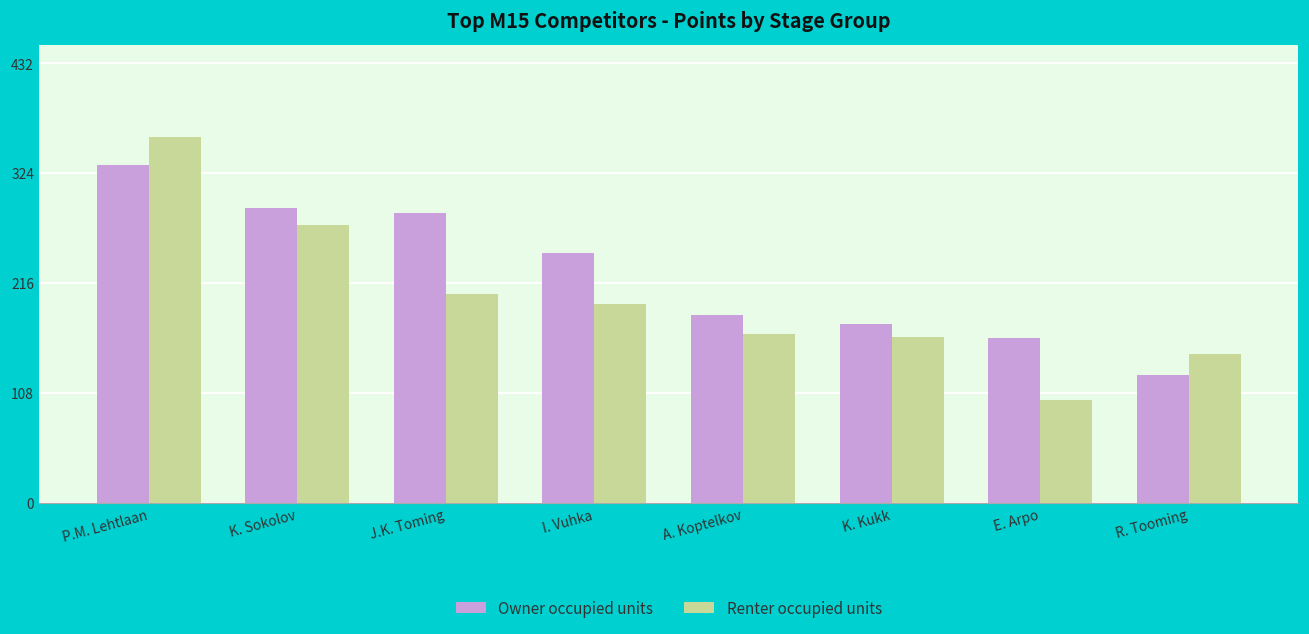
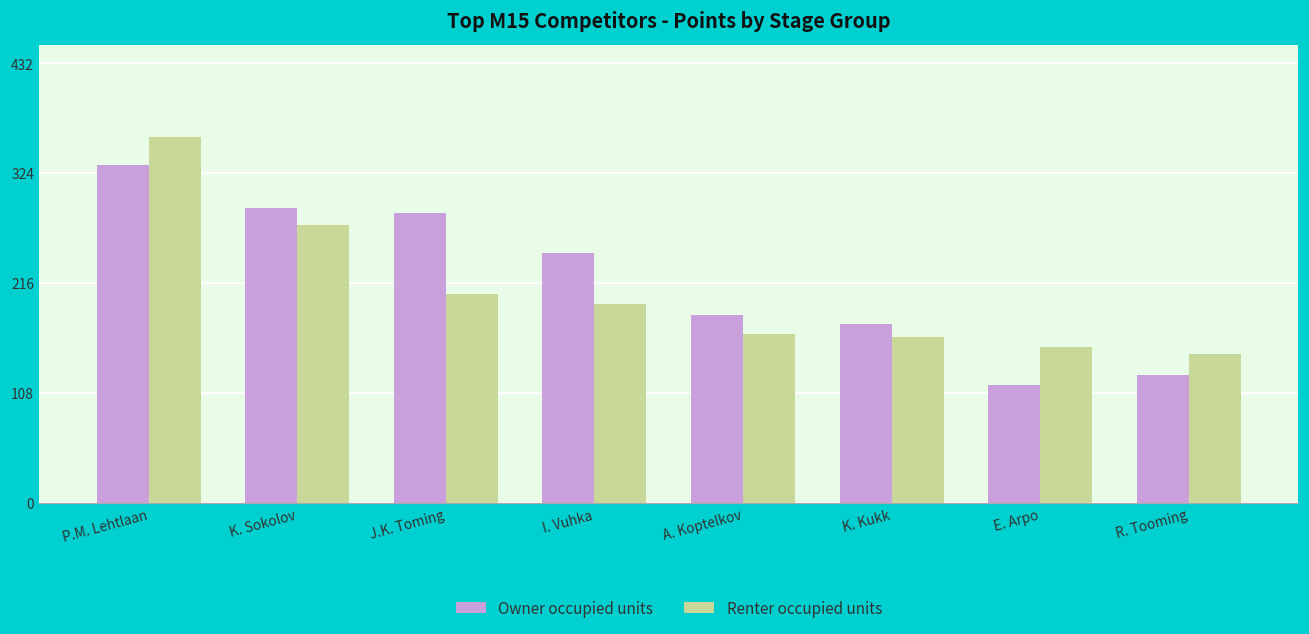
  {
    "Owner occupied units": {
      "P.M. Lehtlaan": 330,
      "K. Sokolov": 290,
      "J.K. Toming": 290,
      "I. Vuhka": 250,
      "A. Koptelkov": 180,
      "K. Kukk": 180,
-     "E. Arpo": 160,
+     "E. Arpo": 120,
      "R. Tooming": 130
    },
    "Renter occupied units": {
      "P.M. Lehtlaan": 360,
      "K. Sokolov": 270,
      "J.K. Toming": 210,
      "I. Vuhka": 200,
      "A. Koptelkov": 170,
      "K. Kukk": 160,
-     "E. Arpo": 100,
+     "E. Arpo": 150,
      "R. Tooming": 150
    }
  }
